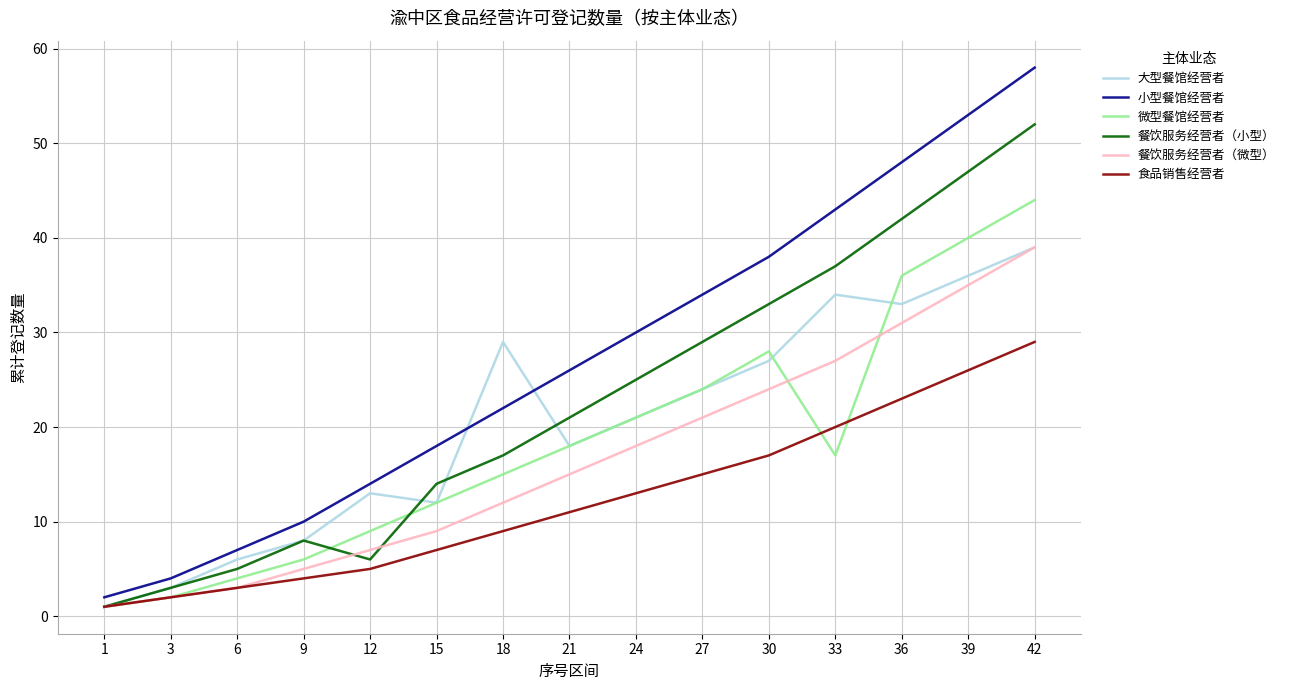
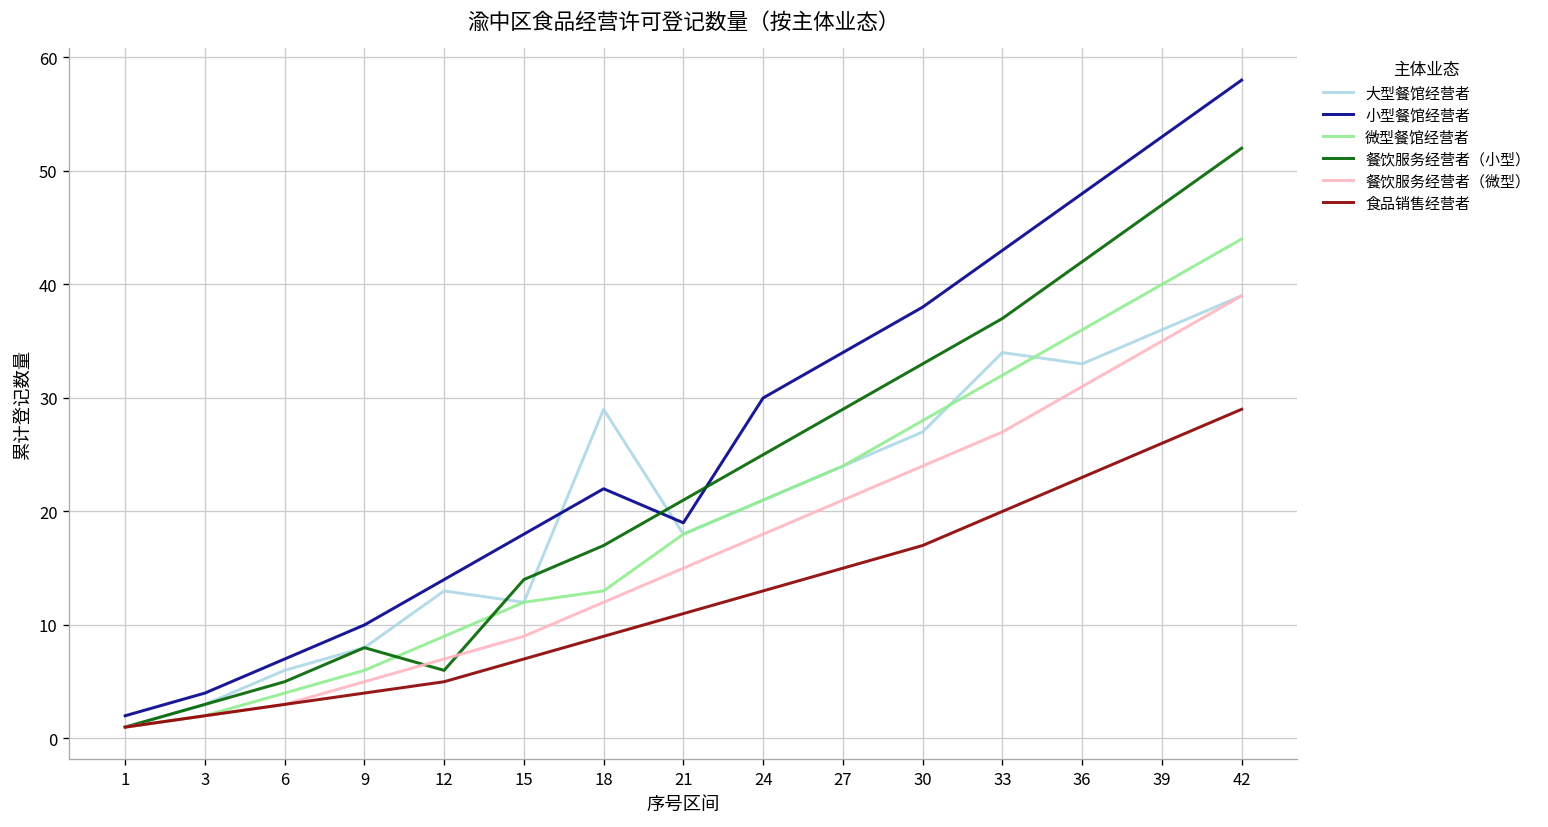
  {
    "大型餐馆经营者": {
      "6": 6,
      "12": 13,
      "18": 29,
      "30": 27,
      "33": 34,
      "36": 33,
      "39": 36
    },
    "小型餐馆经营者": {
      "1": 2,
      "3": 4,
      "6": 7,
      "9": 10,
      "12": 14,
      "15": 18,
      "18": 22,
-     "21": 26,
+     "21": 19,
      "24": 30,
      "27": 34,
      "30": 38,
      "33": 43,
      "36": 48,
      "39": 53,
      "42": 58
    },
    "微型餐馆经营者": {
      "6": 4,
      "9": 6,
      "12": 9,
-     "18": 15,
+     "18": 13,
      "30": 28,
-     "33": 17,
+     "33": 32,
      "36": 36,
      "39": 40,
      "42": 44
    },
    "餐饮服务经营者（小型）": {
      "6": 5,
      "12": 6,
      "15": 14,
      "18": 17,
      "21": 21,
      "24": 25,
      "27": 29,
      "30": 33,
      "33": 37,
      "36": 42,
      "39": 47,
      "42": 52
    },
    "餐饮服务经营者（微型）": {
      "9": 5,
      "12": 7,
      "15": 9,
      "18": 12,
      "21": 15,
      "24": 18,
      "27": 21,
      "30": 24,
      "33": 27,
      "36": 31,
      "39": 35
    },
    "食品销售经营者": {
      "9": 4,
      "12": 5,
      "15": 7,
      "18": 9,
      "21": 11,
      "24": 13,
      "27": 15,
      "30": 17,
      "33": 20,
      "36": 23,
      "39": 26,
      "42": 29
    }
  }
